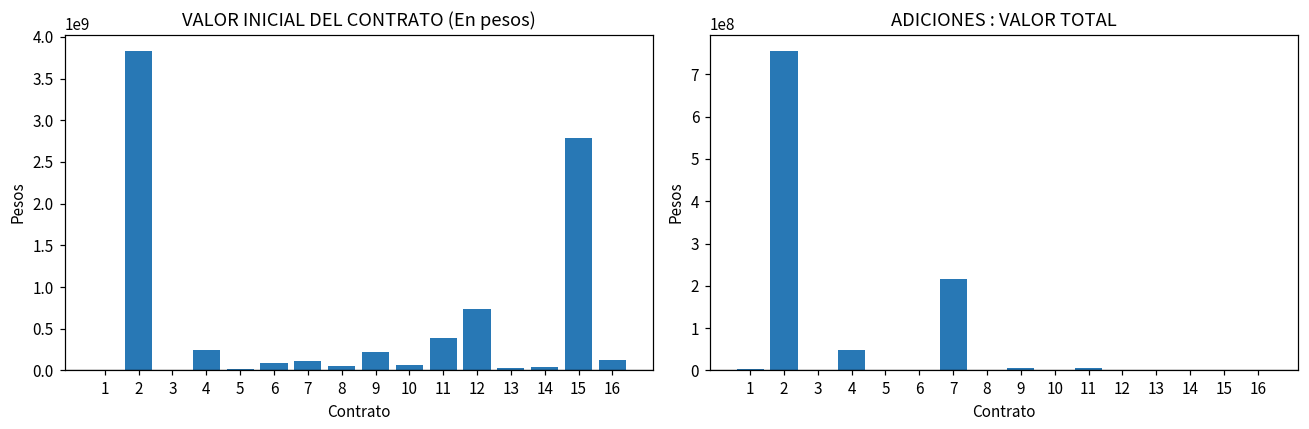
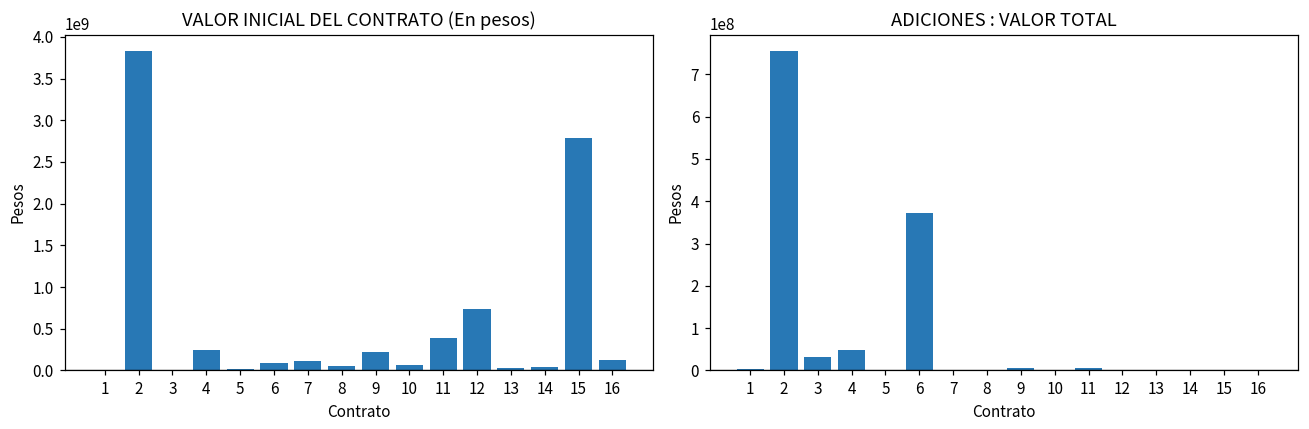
  {
    "VALOR INICIAL DEL CONTRATO (En pesos)": {
      "1": 0,
      "2": 3800000000,
      "4": 200000000,
      "6": 100000000,
      "7": 100000000,
      "8": 100000000,
      "9": 200000000,
      "10": 100000000,
      "11": 400000000,
      "12": 700000000,
      "14": 0,
      "15": 2800000000,
      "16": 100000000
    },
    "ADICIONES : VALOR TOTAL": {
      "2": 760000000,
-     "3": 0,
+     "3": 30000000,
      "4": 50000000,
      "5": 0,
-     "6": 0,
-     "7": 220000000,
+     "6": 370000000,
+     "7": 0,
      "8": 0,
      "10": 0,
      "12": 0,
      "13": 0,
      "14": 0,
      "15": 0,
      "16": 0
    }
  }
